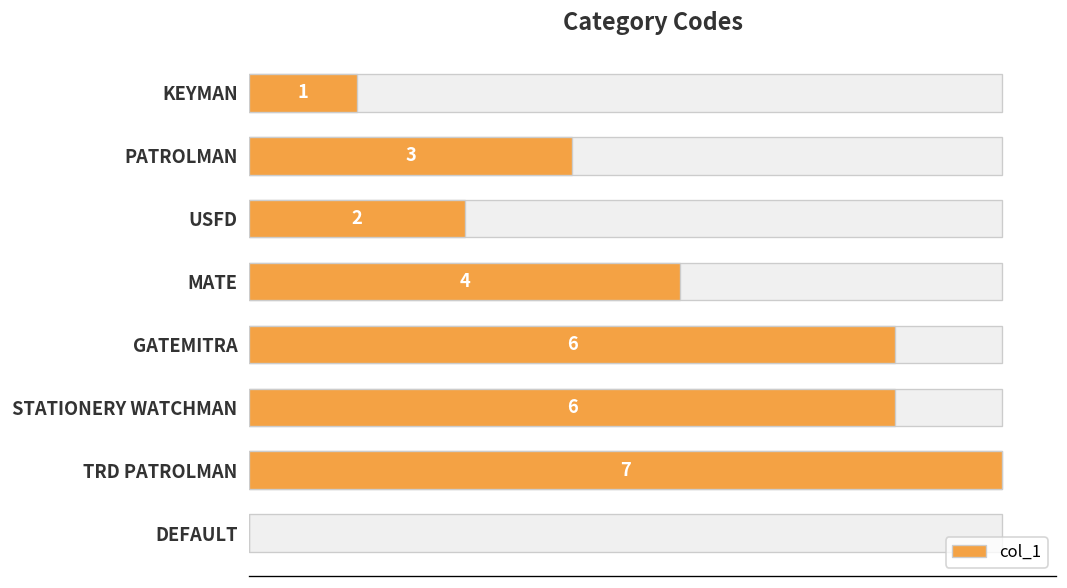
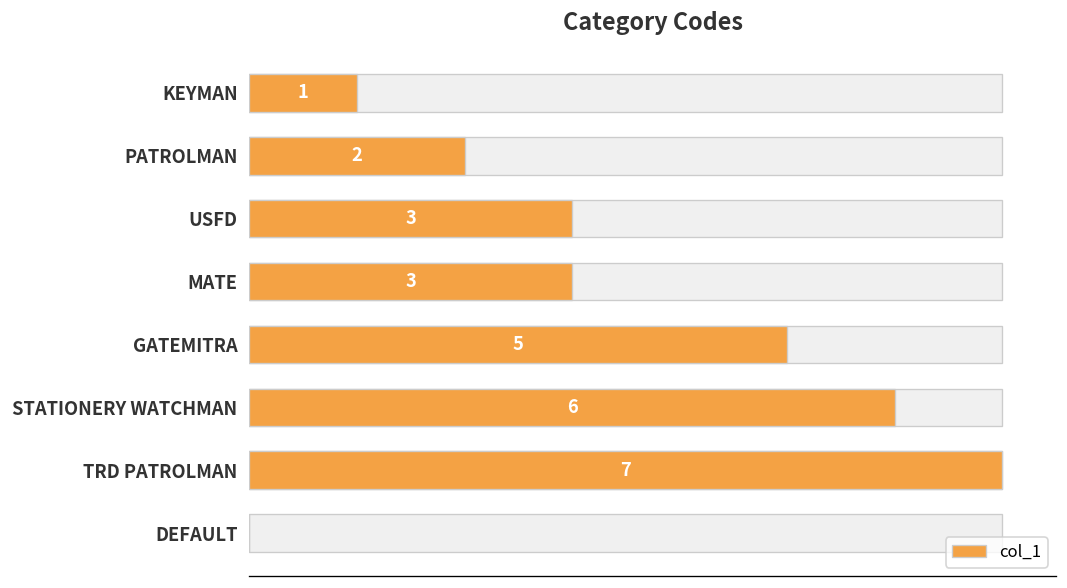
  {
    "col_1": {
-     "PATROLMAN": 3,
-     "USFD": 2,
-     "MATE": 4,
-     "GATEMITRA": 6,
+     "PATROLMAN": 2,
+     "USFD": 3,
+     "MATE": 3,
+     "GATEMITRA": 5,
      "TRD PATROLMAN": 7
    }
  }
